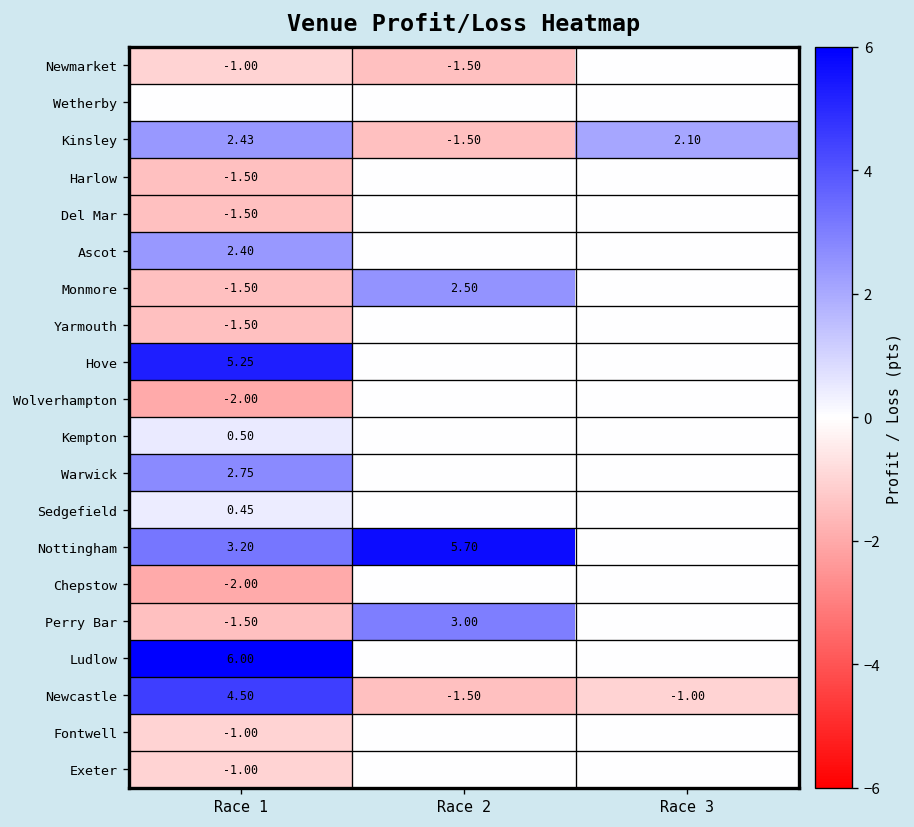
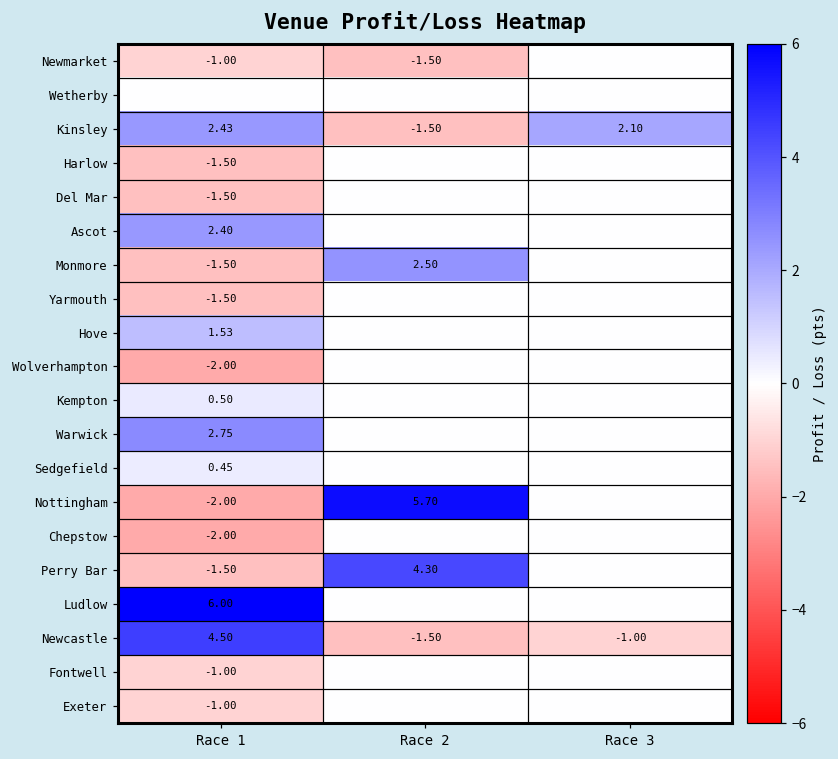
  {
    "Newmarket": {
      "Race 1": -1.00,
      "Race 2": -1.50
    },
    "Kinsley": {
      "Race 1": 2.43,
      "Race 2": -1.50,
      "Race 3": 2.10
    },
    "Harlow": {
      "Race 1": -1.50
    },
    "Del Mar": {
      "Race 1": -1.50
    },
    "Ascot": {
      "Race 1": 2.40
    },
    "Monmore": {
      "Race 1": -1.50,
      "Race 2": 2.50
    },
    "Yarmouth": {
      "Race 1": -1.50
    },
    "Hove": {
-     "Race 1": 5.25
+     "Race 1": 1.53
    },
    "Wolverhampton": {
      "Race 1": -2.00
    },
    "Kempton": {
      "Race 1": 0.50
    },
    "Warwick": {
      "Race 1": 2.75
    },
    "Sedgefield": {
      "Race 1": 0.45
    },
    "Nottingham": {
-     "Race 1": 3.20,
+     "Race 1": -2.00,
      "Race 2": 5.70
    },
    "Chepstow": {
      "Race 1": -2.00
    },
    "Perry Bar": {
      "Race 1": -1.50,
-     "Race 2": 3.00
+     "Race 2": 4.30
    },
    "Ludlow": {
      "Race 1": 6.00
    },
    "Newcastle": {
      "Race 1": 4.50,
      "Race 2": -1.50,
      "Race 3": -1.00
    },
    "Fontwell": {
      "Race 1": -1.00
    },
    "Exeter": {
      "Race 1": -1.00
    }
  }
